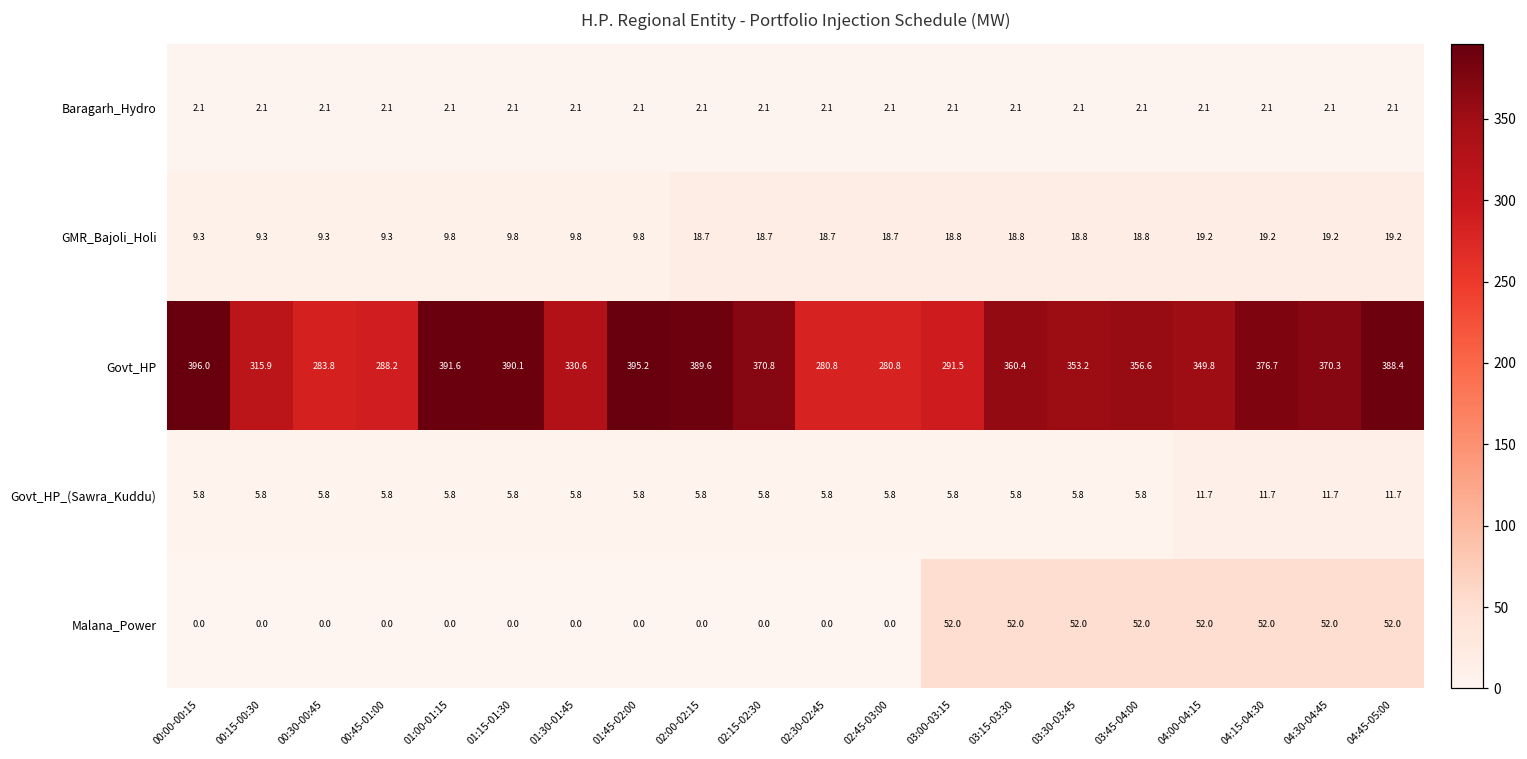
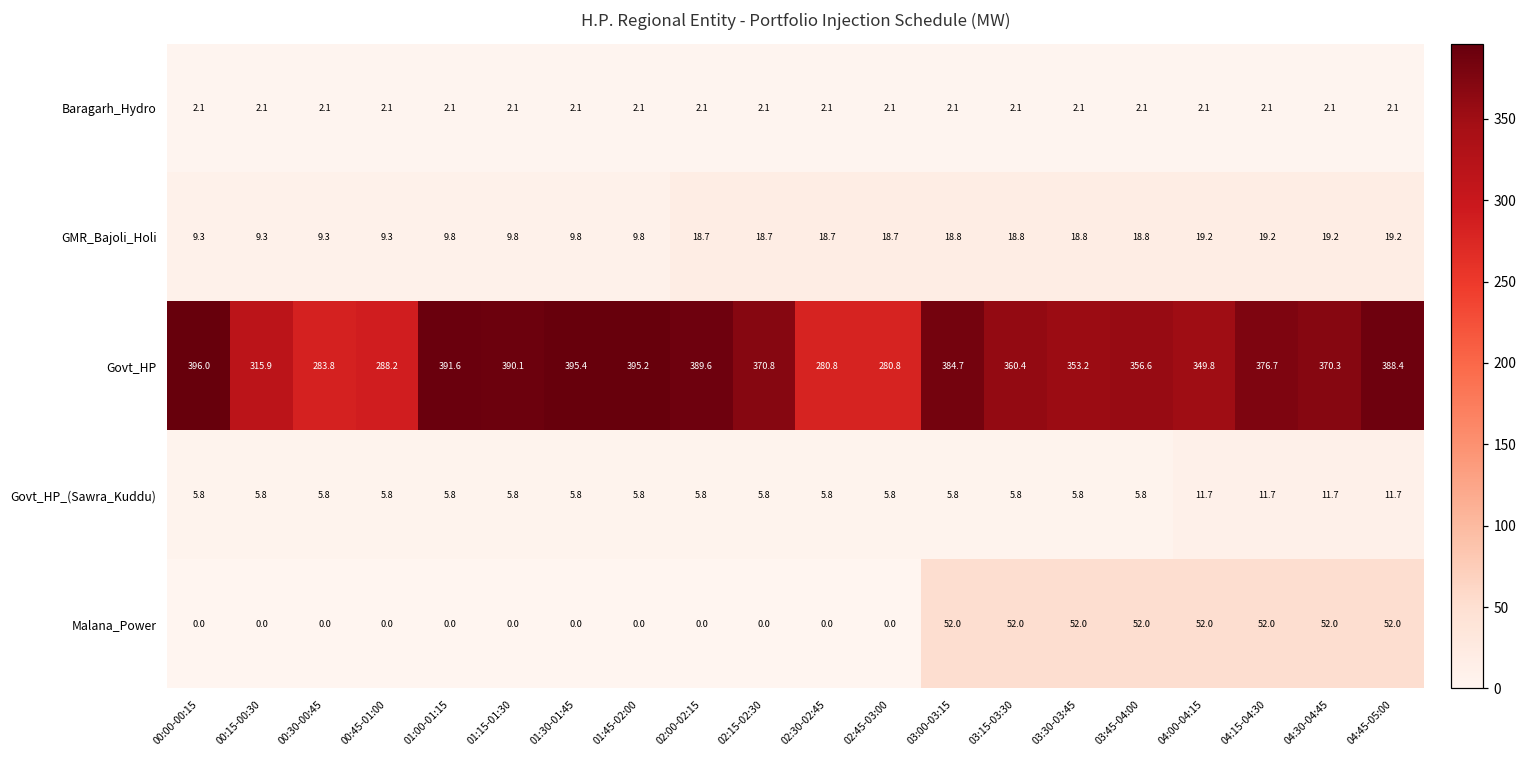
  {
    "Baragarh_Hydro": {
      "00:00-00:15": 2.1,
      "00:15-00:30": 2.1,
      "00:30-00:45": 2.1,
      "00:45-01:00": 2.1,
      "01:00-01:15": 2.1,
      "01:15-01:30": 2.1,
      "01:30-01:45": 2.1,
      "01:45-02:00": 2.1,
      "02:00-02:15": 2.1,
      "02:15-02:30": 2.1,
      "02:30-02:45": 2.1,
      "02:45-03:00": 2.1,
      "03:00-03:15": 2.1,
      "03:15-03:30": 2.1,
      "03:30-03:45": 2.1,
      "03:45-04:00": 2.1,
      "04:00-04:15": 2.1,
      "04:15-04:30": 2.1,
      "04:30-04:45": 2.1,
      "04:45-05:00": 2.1
    },
    "GMR_Bajoli_Holi": {
      "00:00-00:15": 9.3,
      "00:15-00:30": 9.3,
      "00:30-00:45": 9.3,
      "00:45-01:00": 9.3,
      "01:00-01:15": 9.8,
      "01:15-01:30": 9.8,
      "01:30-01:45": 9.8,
      "01:45-02:00": 9.8,
      "02:00-02:15": 18.7,
      "02:15-02:30": 18.7,
      "02:30-02:45": 18.7,
      "02:45-03:00": 18.7,
      "03:00-03:15": 18.8,
      "03:15-03:30": 18.8,
      "03:30-03:45": 18.8,
      "03:45-04:00": 18.8,
      "04:00-04:15": 19.2,
      "04:15-04:30": 19.2,
      "04:30-04:45": 19.2,
      "04:45-05:00": 19.2
    },
    "Govt_HP": {
      "00:00-00:15": 396.0,
      "00:15-00:30": 315.9,
      "00:30-00:45": 283.8,
      "00:45-01:00": 288.2,
      "01:00-01:15": 391.6,
      "01:15-01:30": 390.1,
-     "01:30-01:45": 330.6,
+     "01:30-01:45": 395.4,
      "01:45-02:00": 395.2,
      "02:00-02:15": 389.6,
      "02:15-02:30": 370.8,
      "02:30-02:45": 280.8,
      "02:45-03:00": 280.8,
-     "03:00-03:15": 291.5,
+     "03:00-03:15": 384.7,
      "03:15-03:30": 360.4,
      "03:30-03:45": 353.2,
      "03:45-04:00": 356.6,
      "04:00-04:15": 349.8,
      "04:15-04:30": 376.7,
      "04:30-04:45": 370.3,
      "04:45-05:00": 388.4
    },
    "Govt_HP_(Sawra_Kuddu)": {
      "00:00-00:15": 5.8,
      "00:15-00:30": 5.8,
      "00:30-00:45": 5.8,
      "00:45-01:00": 5.8,
      "01:00-01:15": 5.8,
      "01:15-01:30": 5.8,
      "01:30-01:45": 5.8,
      "01:45-02:00": 5.8,
      "02:00-02:15": 5.8,
      "02:15-02:30": 5.8,
      "02:30-02:45": 5.8,
      "02:45-03:00": 5.8,
      "03:00-03:15": 5.8,
      "03:15-03:30": 5.8,
      "03:30-03:45": 5.8,
      "03:45-04:00": 5.8,
      "04:00-04:15": 11.7,
      "04:15-04:30": 11.7,
      "04:30-04:45": 11.7,
      "04:45-05:00": 11.7
    },
    "Malana_Power": {
      "00:00-00:15": 0.0,
      "00:15-00:30": 0.0,
      "00:30-00:45": 0.0,
      "00:45-01:00": 0.0,
      "01:00-01:15": 0.0,
      "01:15-01:30": 0.0,
      "01:30-01:45": 0.0,
      "01:45-02:00": 0.0,
      "02:00-02:15": 0.0,
      "02:15-02:30": 0.0,
      "02:30-02:45": 0.0,
      "02:45-03:00": 0.0,
      "03:00-03:15": 52.0,
      "03:15-03:30": 52.0,
      "03:30-03:45": 52.0,
      "03:45-04:00": 52.0,
      "04:00-04:15": 52.0,
      "04:15-04:30": 52.0,
      "04:30-04:45": 52.0,
      "04:45-05:00": 52.0
    }
  }
